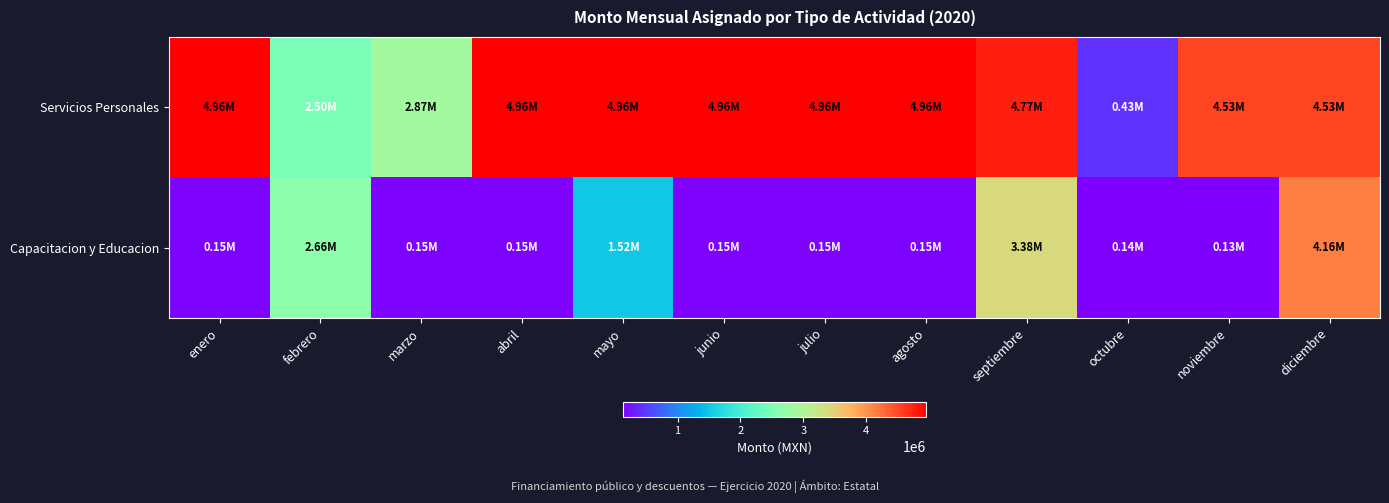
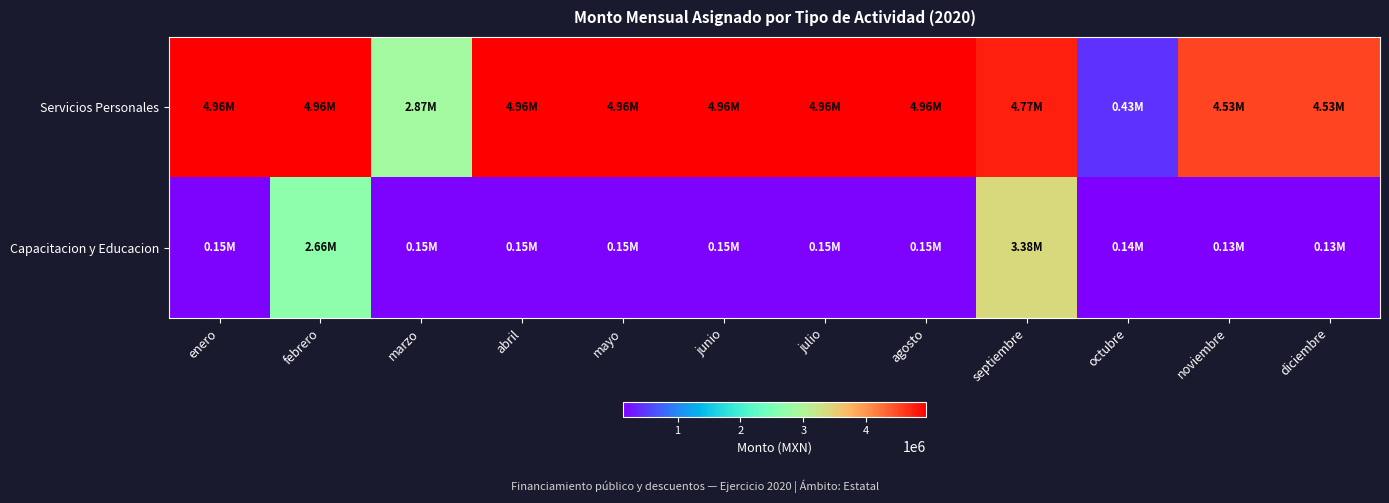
  {
    "Servicios Personales": {
      "enero": "4.96M",
-     "febrero": "2.50M",
+     "febrero": "4.96M",
      "marzo": "2.87M",
      "abril": "4.96M",
      "mayo": "4.96M",
      "junio": "4.96M",
      "julio": "4.96M",
      "agosto": "4.96M",
      "septiembre": "4.77M",
      "octubre": "0.43M",
      "noviembre": "4.53M",
      "diciembre": "4.53M"
    },
    "Capacitacion y Educacion": {
      "enero": "0.15M",
      "febrero": "2.66M",
      "marzo": "0.15M",
      "abril": "0.15M",
-     "mayo": "1.52M",
+     "mayo": "0.15M",
      "junio": "0.15M",
      "julio": "0.15M",
      "agosto": "0.15M",
      "septiembre": "3.38M",
      "octubre": "0.14M",
      "noviembre": "0.13M",
-     "diciembre": "4.16M"
+     "diciembre": "0.13M"
    }
  }
